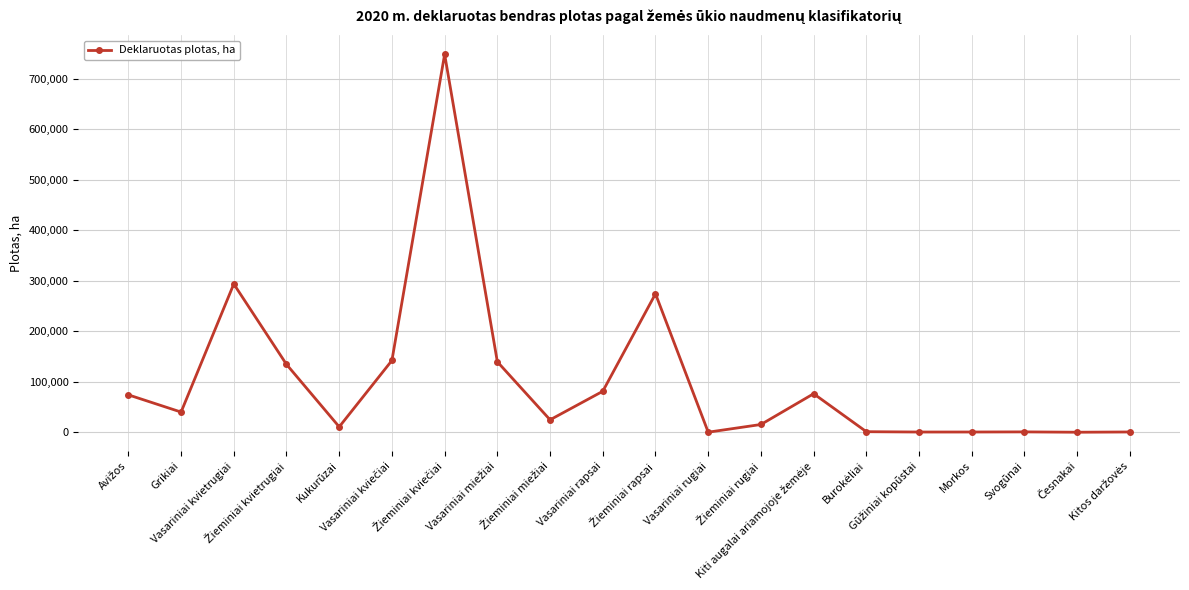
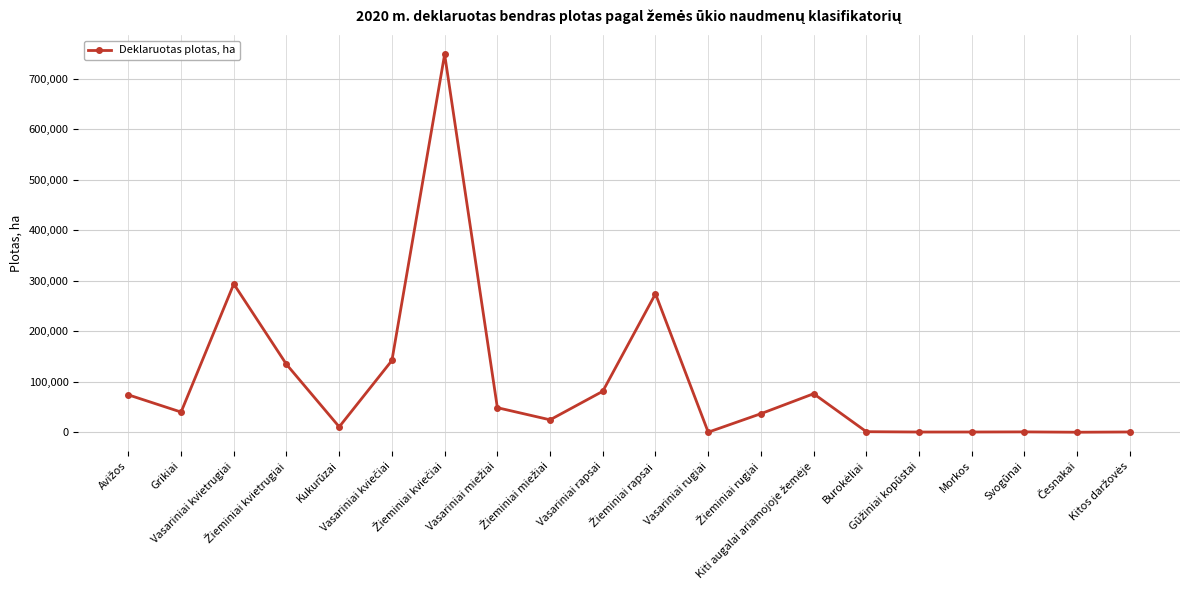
  {
    "Avižos": "70,000",
    "Grikiai": "40,000",
    "Vasariniai kvietrugiai": "290,000",
    "Žieminiai kvietrugiai": "130,000",
    "Kukurūzai": "10,000",
    "Vasariniai kviečiai": "140,000",
    "Žieminiai kviečiai": "750,000",
-   "Vasariniai miežiai": "140,000",
+   "Vasariniai miežiai": "50,000",
    "Žieminiai miežiai": "20,000",
    "Vasariniai rapsai": "80,000",
    "Žieminiai rapsai": "270,000",
    "Vasariniai rugiai": "0",
-   "Žieminiai rugiai": "20,000",
+   "Žieminiai rugiai": "40,000",
    "Kiti augalai ariamojoje žemėje": "80,000",
    "Burokėliai": "0",
    "Gūžiniai kopūstai": "0",
    "Morkos": "0",
    "Svogūnai": "0",
    "Česnakai": "0",
    "Kitos daržovės": "0"
  }
